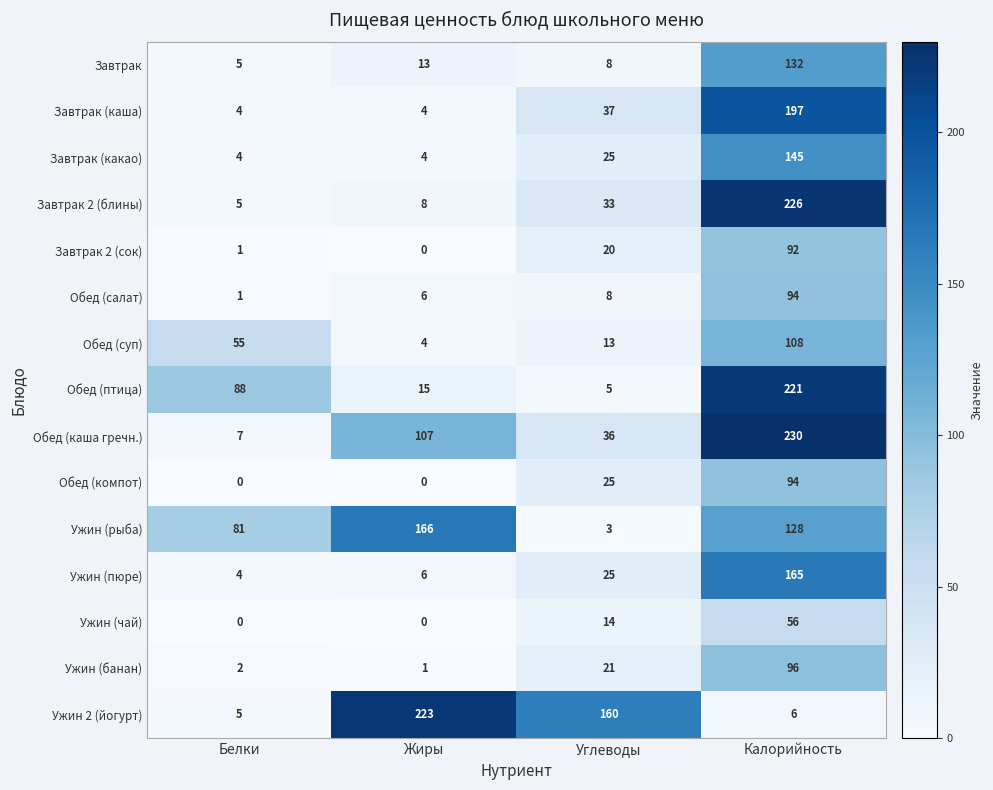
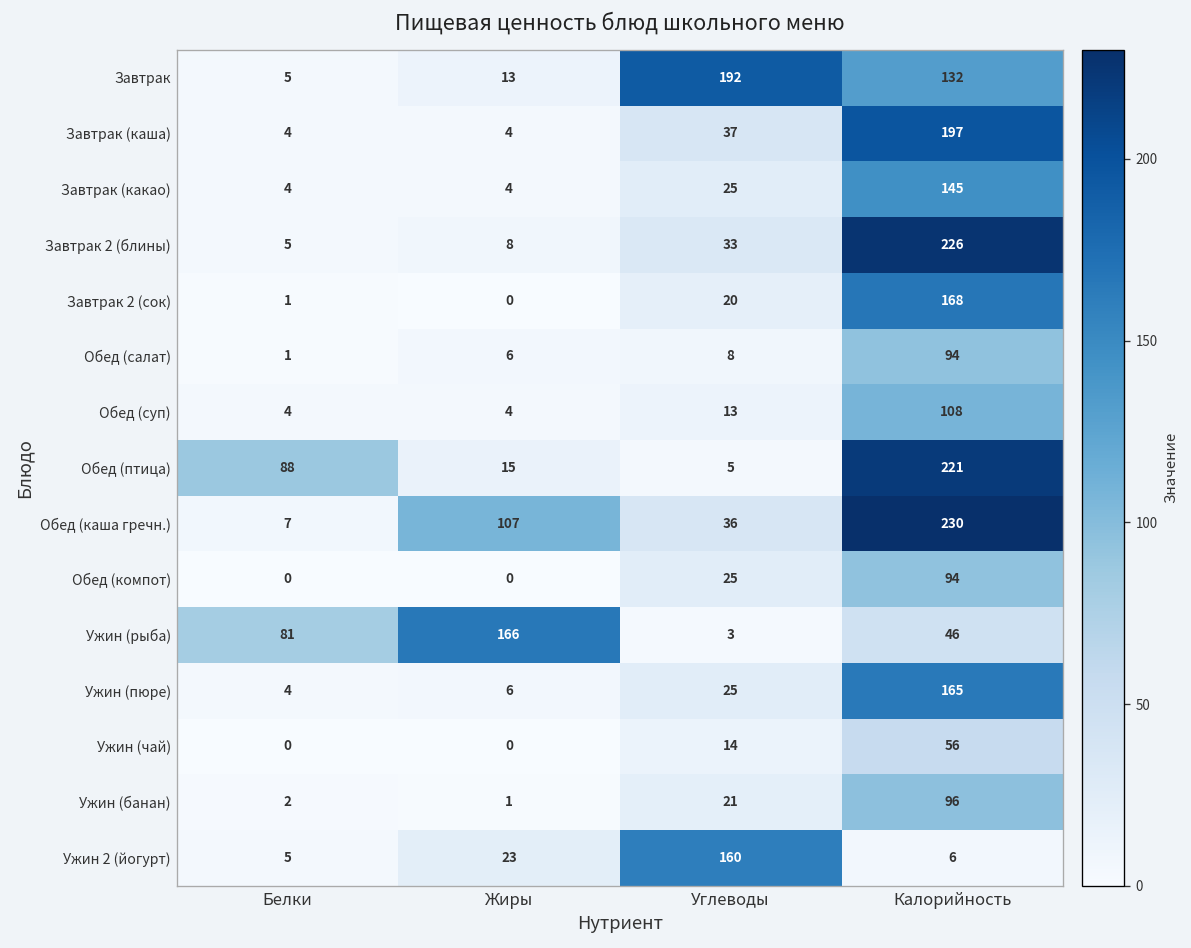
  {
    "Завтрак": {
      "Белки": 5,
      "Жиры": 13,
-     "Углеводы": 8,
+     "Углеводы": 192,
      "Калорийность": 132
    },
    "Завтрак (каша)": {
      "Белки": 4,
      "Жиры": 4,
      "Углеводы": 37,
      "Калорийность": 197
    },
    "Завтрак (какао)": {
      "Белки": 4,
      "Жиры": 4,
      "Углеводы": 25,
      "Калорийность": 145
    },
    "Завтрак 2 (блины)": {
      "Белки": 5,
      "Жиры": 8,
      "Углеводы": 33,
      "Калорийность": 226
    },
    "Завтрак 2 (сок)": {
      "Белки": 1,
      "Жиры": 0,
      "Углеводы": 20,
-     "Калорийность": 92
+     "Калорийность": 168
    },
    "Обед (салат)": {
      "Белки": 1,
      "Жиры": 6,
      "Углеводы": 8,
      "Калорийность": 94
    },
    "Обед (суп)": {
-     "Белки": 55,
+     "Белки": 4,
      "Жиры": 4,
      "Углеводы": 13,
      "Калорийность": 108
    },
    "Обед (птица)": {
      "Белки": 88,
      "Жиры": 15,
      "Углеводы": 5,
      "Калорийность": 221
    },
    "Обед (каша гречн.)": {
      "Белки": 7,
      "Жиры": 107,
      "Углеводы": 36,
      "Калорийность": 230
    },
    "Обед (компот)": {
      "Белки": 0,
      "Жиры": 0,
      "Углеводы": 25,
      "Калорийность": 94
    },
    "Ужин (рыба)": {
      "Белки": 81,
      "Жиры": 166,
      "Углеводы": 3,
-     "Калорийность": 128
+     "Калорийность": 46
    },
    "Ужин (пюре)": {
      "Белки": 4,
      "Жиры": 6,
      "Углеводы": 25,
      "Калорийность": 165
    },
    "Ужин (чай)": {
      "Белки": 0,
      "Жиры": 0,
      "Углеводы": 14,
      "Калорийность": 56
    },
    "Ужин (банан)": {
      "Белки": 2,
      "Жиры": 1,
      "Углеводы": 21,
      "Калорийность": 96
    },
    "Ужин 2 (йогурт)": {
      "Белки": 5,
-     "Жиры": 223,
+     "Жиры": 23,
      "Углеводы": 160,
      "Калорийность": 6
    }
  }
